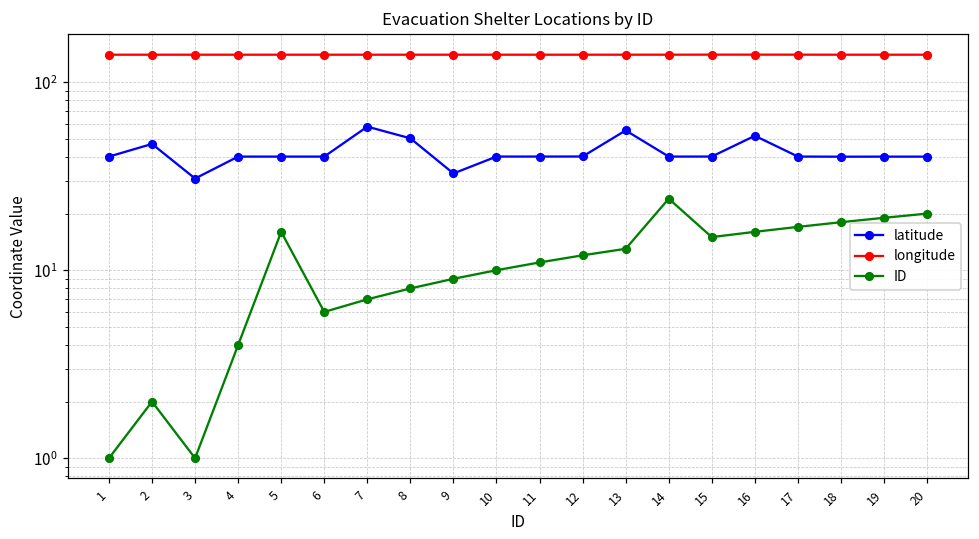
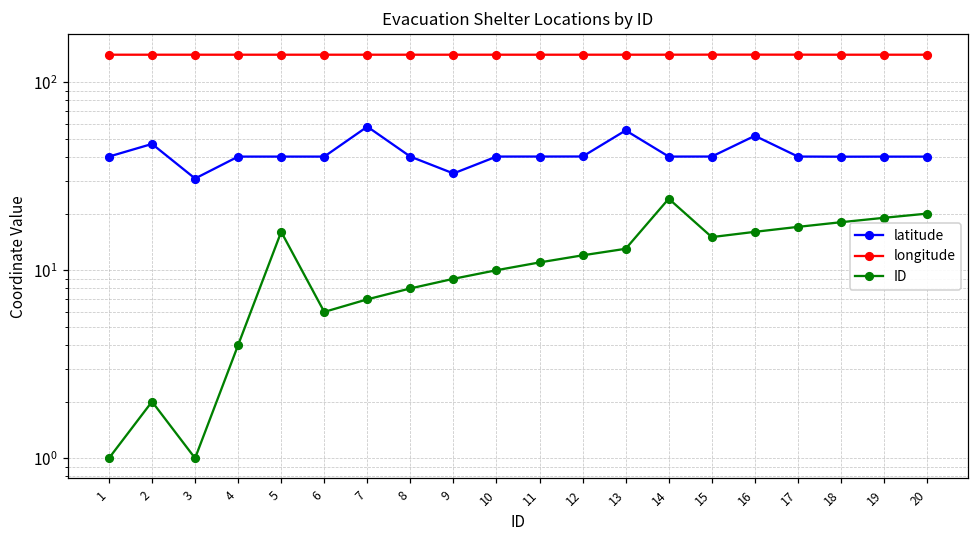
  {
    "latitude": {
      "1": 40,
      "2": 47,
      "3": 31,
      "4": 40,
      "5": 40,
      "6": 40,
      "7": 58,
-     "8": 50,
+     "8": 40,
      "9": 33,
      "10": 40,
      "11": 40,
      "12": 40,
      "13": 55,
      "14": 40,
      "15": 40,
      "16": 52,
      "17": 40,
      "18": 40,
      "19": 40,
      "20": 40
    },
    "longitude": {
      "1": 140,
      "2": 140,
      "3": 140,
      "4": 140,
      "5": 140,
      "6": 140,
      "7": 140,
      "8": 140,
      "9": 140,
      "10": 140,
      "11": 140,
      "12": 140,
      "13": 140,
      "14": 140,
      "15": 140,
      "16": 140,
      "17": 140,
      "18": 140,
      "19": 140,
      "20": 140
    },
    "ID": {
      "1": 1,
      "2": 2,
      "3": 1,
      "4": 4,
      "5": 16,
      "6": 6,
      "7": 7,
      "8": 8,
      "9": 9,
      "10": 10,
      "11": 11,
      "12": 12,
      "13": 13,
      "14": 24,
      "15": 15,
      "16": 16,
      "17": 17,
      "18": 18,
      "19": 19,
      "20": 20
    }
  }
